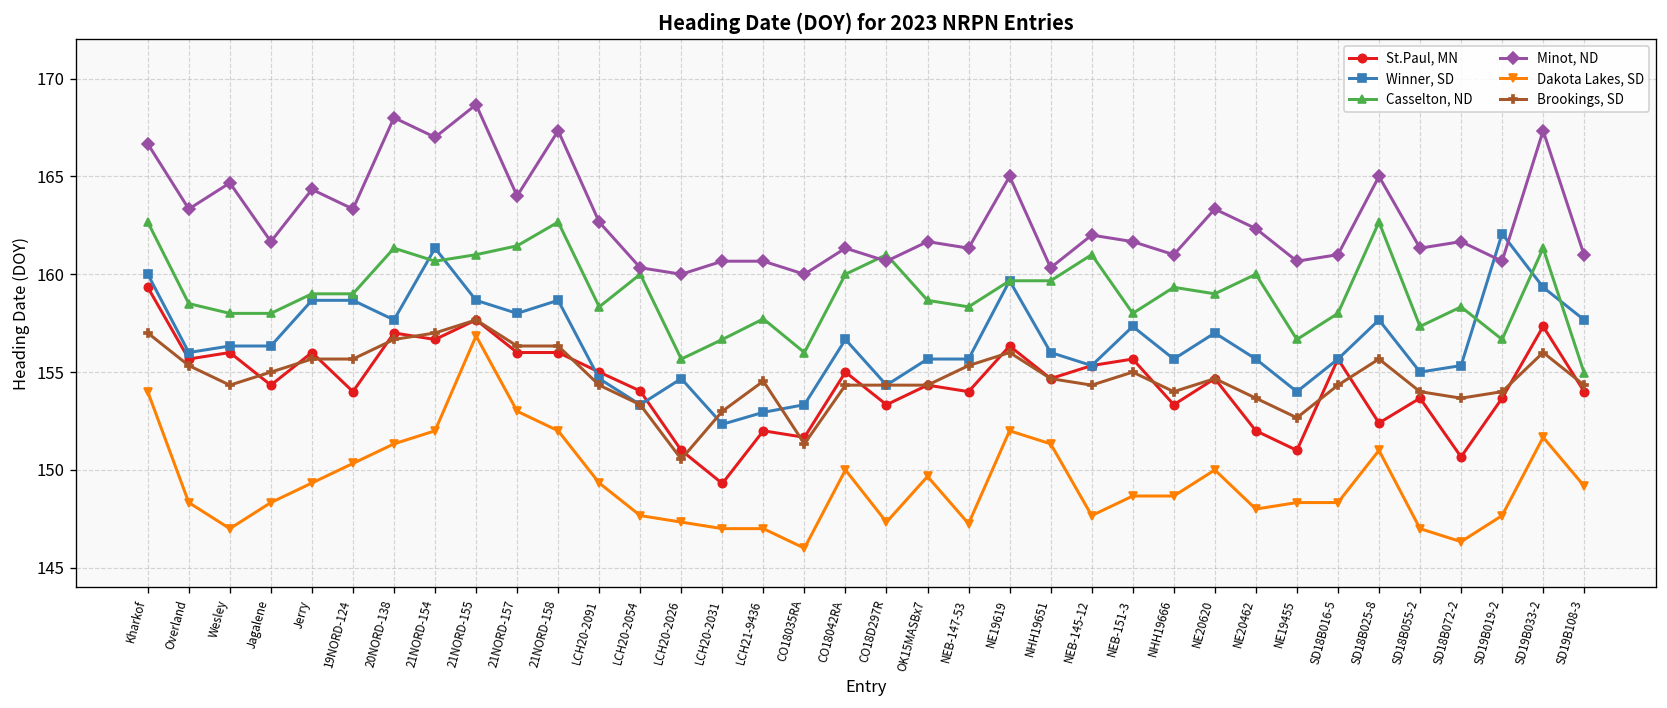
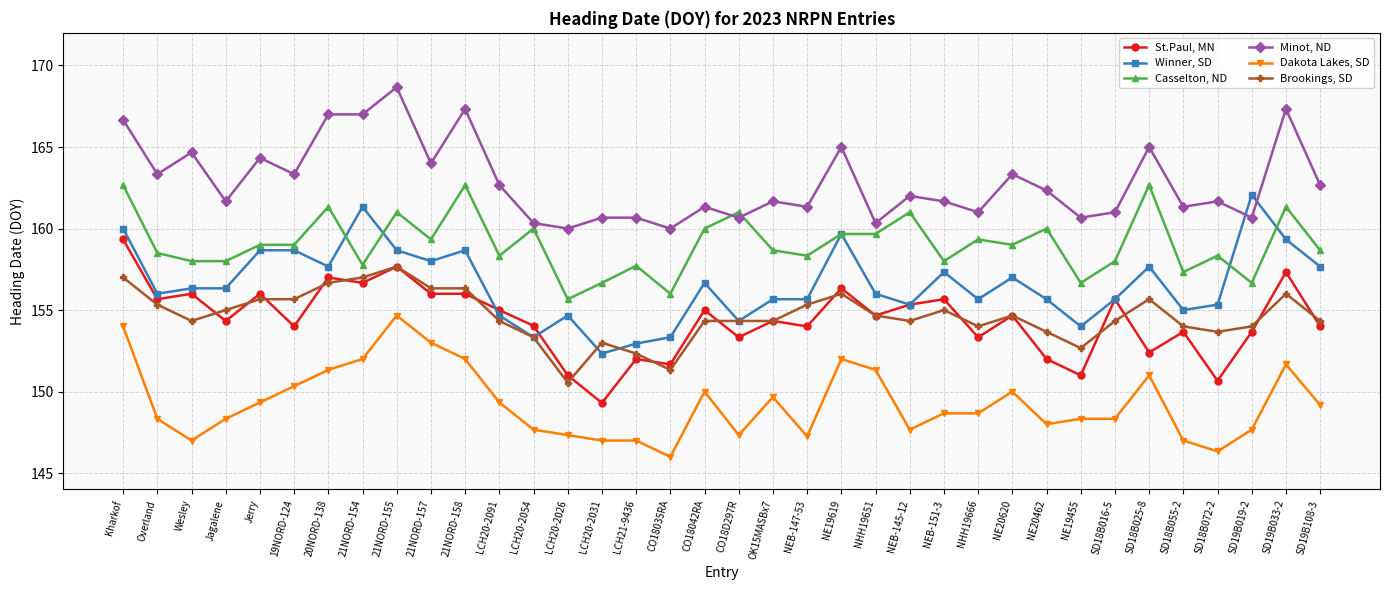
  {
    "St.Paul, MN": {
      "Kharkof": 159.3,
      "Overland": 155.7,
      "Wesley": 156.0,
      "Jagalene": 154.3,
      "Jerry": 156.0,
      "19NORD-124": 154.0,
      "20NORD-138": 157.0,
      "21NORD-154": 156.7,
      "21NORD-157": 156.0,
      "21NORD-158": 156.0,
      "LCH20-2091": 155.0,
      "LCH20-2054": 154.0,
      "LCH20-2026": 151.0,
      "LCH20-2031": 149.3,
      "LCH21-9436": 152.0,
      "CO18035RA": 151.7,
      "CO18042RA": 155.0,
      "CO18D297R": 153.3,
      "NEB-147-53": 154.0,
      "NE19619": 156.3,
      "NEB-151-3": 155.7,
      "NHH19666": 153.3,
      "NE20462": 152.0,
      "NE19455": 151.0,
      "SD18B025-8": 152.4,
      "SD18B055-2": 153.7,
      "SD18B072-2": 150.7,
      "SD19B019-2": 153.7,
      "SD19B033-2": 157.3,
      "SD19B108-3": 154.0
    },
    "Winner, SD": {
      "Kharkof": 160.0,
      "Overland": 156.0,
      "Wesley": 156.3,
      "Jagalene": 156.3,
      "Jerry": 158.7,
      "19NORD-124": 158.7,
      "20NORD-138": 157.7,
      "21NORD-154": 161.3,
      "21NORD-155": 158.7,
      "21NORD-157": 158.0,
      "21NORD-158": 158.7,
      "LCH20-2091": 154.7,
      "LCH20-2026": 154.7,
      "LCH20-2031": 152.3,
      "LCH21-9436": 152.9,
      "CO18035RA": 153.3,
      "CO18042RA": 156.7,
      "OK15MASBx7": 155.7,
      "NEB-147-53": 155.7,
      "NHH19651": 156.0,
      "NEB-151-3": 157.3,
      "NHH19666": 155.7,
      "NE20620": 157.0,
      "NE20462": 155.7,
      "NE19455": 154.0,
      "SD18B025-8": 157.7,
      "SD18B055-2": 155.0,
      "SD18B072-2": 155.3,
      "SD19B019-2": 162.1,
      "SD19B033-2": 159.3,
      "SD19B108-3": 157.7
    },
    "Casselton, ND": {
      "Kharkof": 162.7,
      "Overland": 158.5,
      "Wesley": 158.0,
      "Jagalene": 158.0,
      "Jerry": 159.0,
      "19NORD-124": 159.0,
      "20NORD-138": 161.3,
-     "21NORD-154": 160.7,
+     "21NORD-154": 157.8,
      "21NORD-155": 161.0,
-     "21NORD-157": 161.5,
+     "21NORD-157": 159.3,
      "21NORD-158": 162.7,
      "LCH20-2091": 158.3,
      "LCH20-2054": 160.0,
      "LCH20-2026": 155.7,
      "LCH20-2031": 156.7,
      "LCH21-9436": 157.7,
      "CO18035RA": 156.0,
      "CO18042RA": 160.0,
      "CO18D297R": 161.0,
      "OK15MASBx7": 158.7,
      "NEB-147-53": 158.3,
      "NHH19651": 159.7,
      "NEB-145-12": 161.0,
      "NEB-151-3": 158.0,
      "NHH19666": 159.3,
      "NE20620": 159.0,
      "NE20462": 160.0,
      "NE19455": 156.7,
      "SD18B016-5": 158.0,
      "SD18B025-8": 162.7,
      "SD18B055-2": 157.3,
      "SD18B072-2": 158.3,
      "SD19B019-2": 156.7,
      "SD19B033-2": 161.3,
-     "SD19B108-3": 155.0
+     "SD19B108-3": 158.7
    },
    "Minot, ND": {
      "Kharkof": 166.7,
      "Overland": 163.3,
      "Wesley": 164.7,
      "Jagalene": 161.7,
      "Jerry": 164.3,
      "19NORD-124": 163.3,
-     "20NORD-138": 168,
+     "20NORD-138": 167,
      "21NORD-154": 167.0,
      "21NORD-155": 168.7,
      "21NORD-157": 164.0,
      "21NORD-158": 167.3,
      "LCH20-2091": 162.7,
      "LCH20-2054": 160.3,
      "LCH20-2026": 160.0,
      "LCH20-2031": 160.7,
      "LCH21-9436": 160.7,
      "CO18035RA": 160.0,
      "CO18042RA": 161.3,
      "CO18D297R": 160.7,
      "OK15MASBx7": 161.7,
      "NEB-147-53": 161.3,
      "NE19619": 165.0,
      "NHH19651": 160.3,
      "NEB-145-12": 162.0,
      "NEB-151-3": 161.7,
      "NHH19666": 161.0,
      "NE20620": 163.3,
      "NE20462": 162.3,
      "NE19455": 160.7,
      "SD18B016-5": 161.0,
      "SD18B025-8": 165.0,
      "SD18B055-2": 161.3,
      "SD18B072-2": 161.7,
      "SD19B019-2": 160.7,
      "SD19B033-2": 167.3,
-     "SD19B108-3": 161.0
+     "SD19B108-3": 162.7
    },
    "Dakota Lakes, SD": {
      "Kharkof": 154.0,
      "Overland": 148.3,
      "Wesley": 147.0,
      "Jagalene": 148.3,
      "Jerry": 149.3,
      "19NORD-124": 150.3,
      "20NORD-138": 151.3,
      "21NORD-154": 152.0,
-     "21NORD-155": 156.9,
+     "21NORD-155": 154.7,
      "21NORD-157": 153.0,
      "21NORD-158": 152.0,
      "LCH20-2091": 149.3,
      "LCH20-2054": 147.7,
      "LCH20-2026": 147.3,
      "LCH20-2031": 147.0,
      "LCH21-9436": 147.0,
      "CO18035RA": 146.0,
      "CO18042RA": 150.0,
      "CO18D297R": 147.3,
      "OK15MASBx7": 149.7,
      "NEB-147-53": 147.3,
      "NE19619": 152.0,
      "NHH19651": 151.3,
      "NEB-145-12": 147.7,
      "NEB-151-3": 148.7,
      "NHH19666": 148.7,
      "NE20620": 150.0,
      "NE20462": 148.0,
      "NE19455": 148.3,
      "SD18B016-5": 148.3,
      "SD18B025-8": 151.0,
      "SD18B055-2": 147.0,
      "SD18B072-2": 146.3,
      "SD19B019-2": 147.7,
      "SD19B033-2": 151.7,
      "SD19B108-3": 149.2
    },
    "Brookings, SD": {
      "Kharkof": 157.0,
      "Overland": 155.3,
      "Wesley": 154.3,
      "Jagalene": 155.0,
      "Jerry": 155.7,
      "19NORD-124": 155.7,
      "20NORD-138": 156.7,
      "21NORD-154": 157.0,
      "21NORD-157": 156.3,
      "21NORD-158": 156.3,
      "LCH20-2091": 154.3,
      "LCH20-2026": 150.6,
      "LCH20-2031": 153.0,
-     "LCH21-9436": 154.5,
+     "LCH21-9436": 152.3,
      "CO18035RA": 151.3,
      "CO18042RA": 154.3,
      "NEB-147-53": 155.3,
      "NE19619": 156.0,
      "NEB-145-12": 154.3,
      "NEB-151-3": 155.0,
      "NHH19666": 154.0,
      "NE20462": 153.7,
      "NE19455": 152.7,
      "SD18B016-5": 154.3,
      "SD18B025-8": 155.7,
      "SD18B055-2": 154.0,
      "SD18B072-2": 153.7,
      "SD19B019-2": 154.0,
      "SD19B033-2": 156.0,
      "SD19B108-3": 154.3
    }
  }
